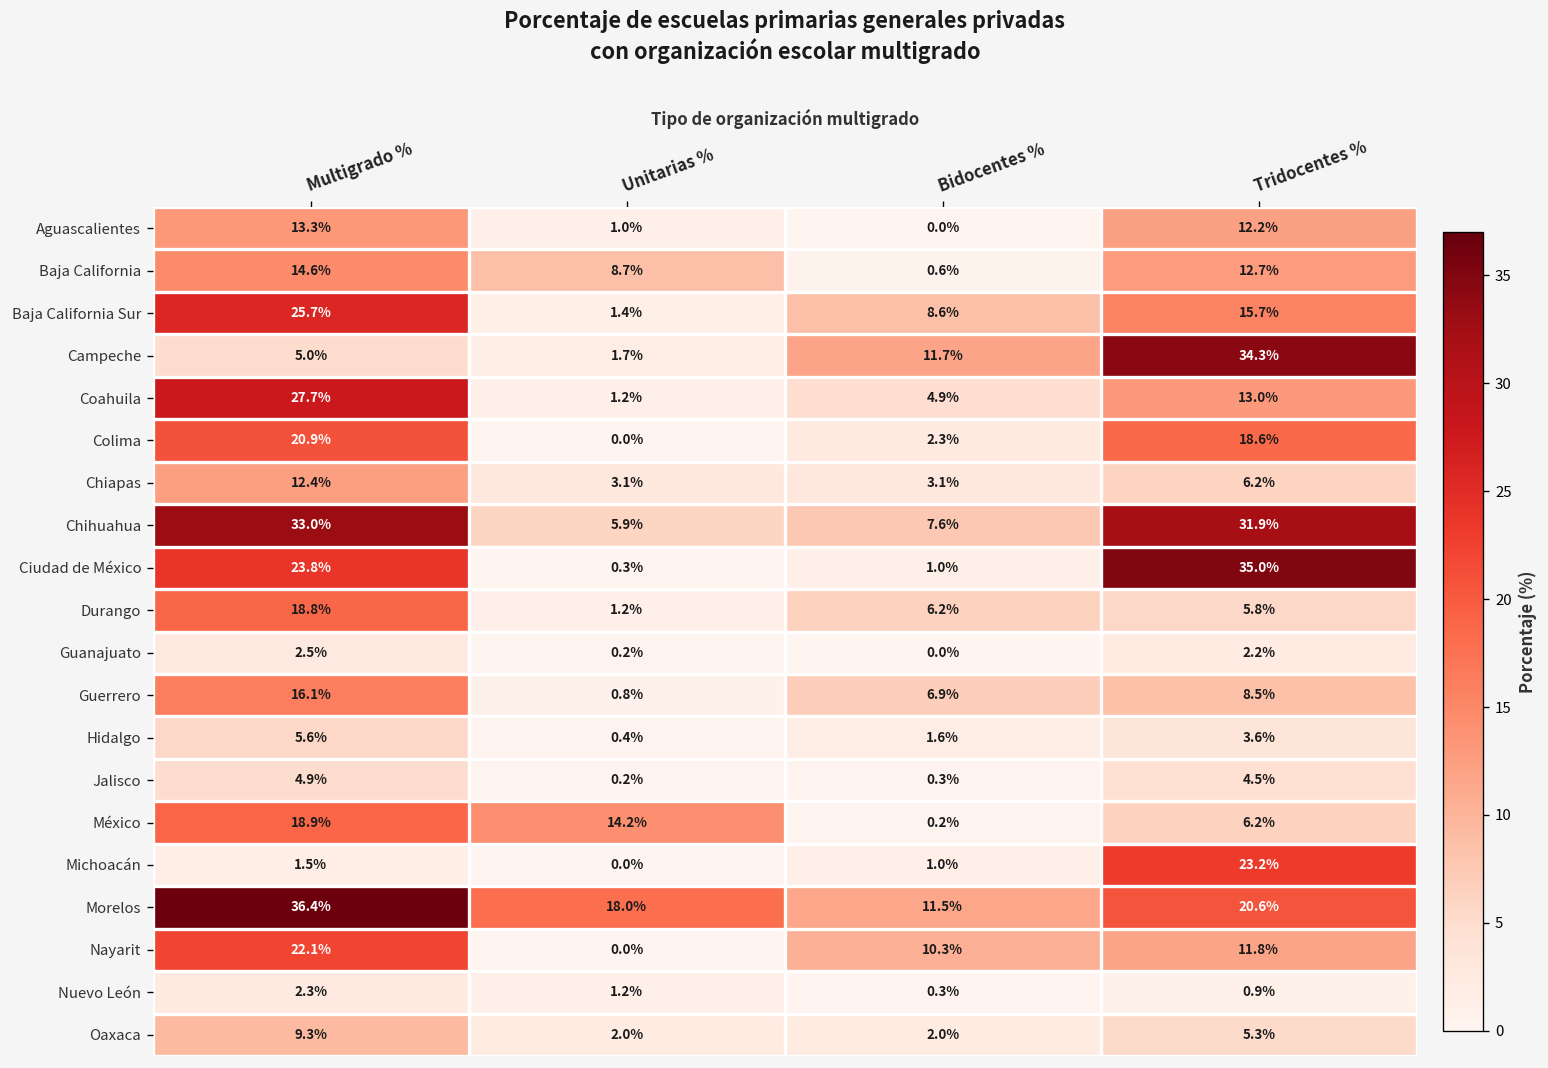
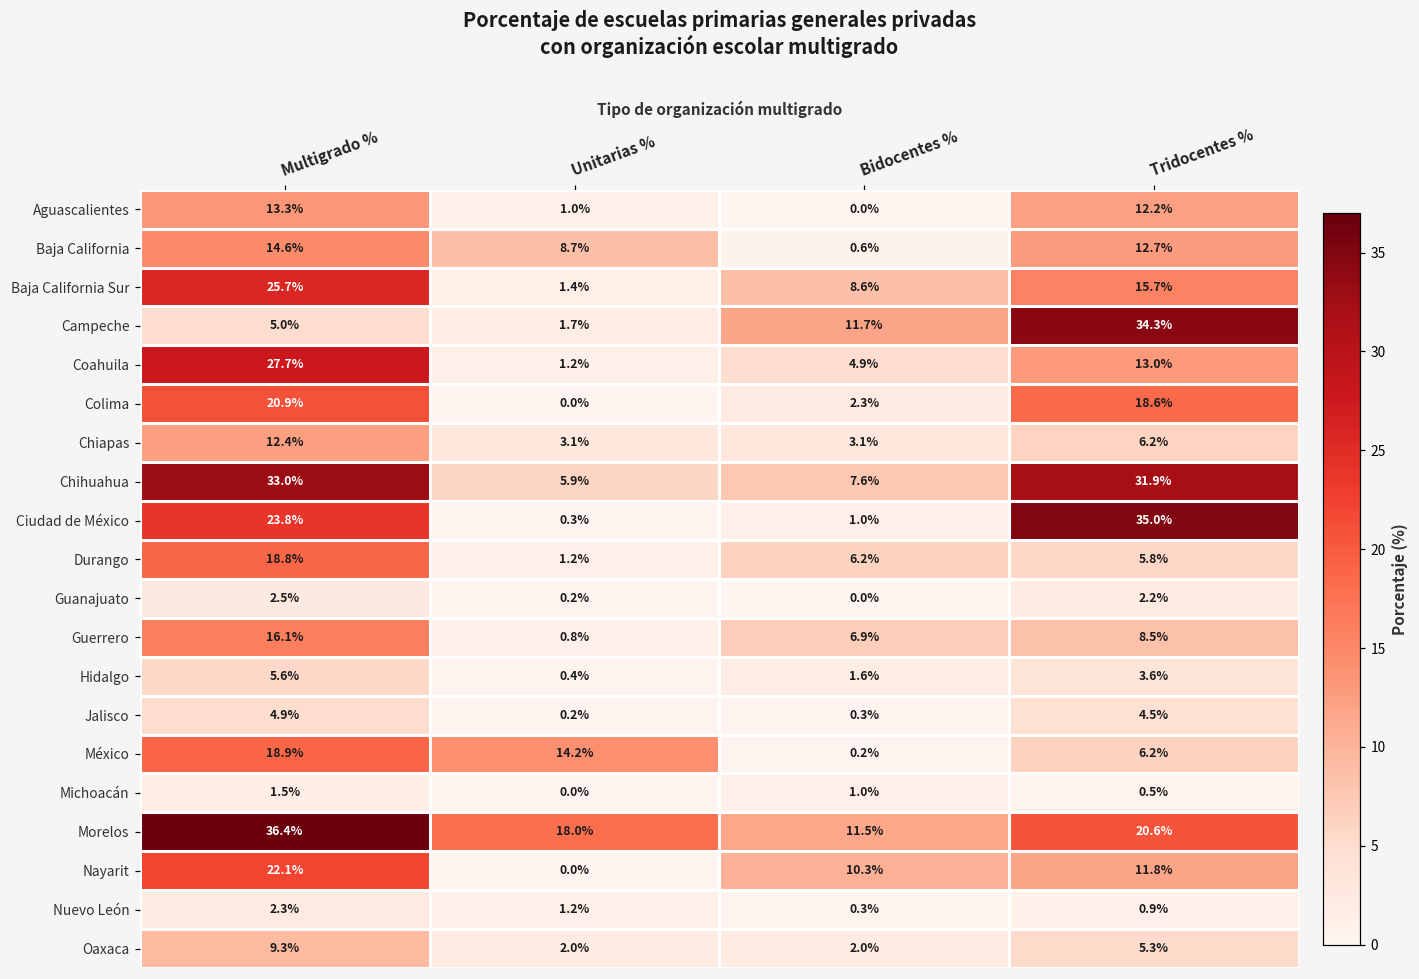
  {
    "Aguascalientes": {
      "Multigrado %": "13.3%",
      "Unitarias %": "1.0%",
      "Bidocentes %": "0.0%",
      "Tridocentes %": "12.2%"
    },
    "Baja California": {
      "Multigrado %": "14.6%",
      "Unitarias %": "8.7%",
      "Bidocentes %": "0.6%",
      "Tridocentes %": "12.7%"
    },
    "Baja California Sur": {
      "Multigrado %": "25.7%",
      "Unitarias %": "1.4%",
      "Bidocentes %": "8.6%",
      "Tridocentes %": "15.7%"
    },
    "Campeche": {
      "Multigrado %": "5.0%",
      "Unitarias %": "1.7%",
      "Bidocentes %": "11.7%",
      "Tridocentes %": "34.3%"
    },
    "Coahuila": {
      "Multigrado %": "27.7%",
      "Unitarias %": "1.2%",
      "Bidocentes %": "4.9%",
      "Tridocentes %": "13.0%"
    },
    "Colima": {
      "Multigrado %": "20.9%",
      "Unitarias %": "0.0%",
      "Bidocentes %": "2.3%",
      "Tridocentes %": "18.6%"
    },
    "Chiapas": {
      "Multigrado %": "12.4%",
      "Unitarias %": "3.1%",
      "Bidocentes %": "3.1%",
      "Tridocentes %": "6.2%"
    },
    "Chihuahua": {
      "Multigrado %": "33.0%",
      "Unitarias %": "5.9%",
      "Bidocentes %": "7.6%",
      "Tridocentes %": "31.9%"
    },
    "Ciudad de México": {
      "Multigrado %": "23.8%",
      "Unitarias %": "0.3%",
      "Bidocentes %": "1.0%",
      "Tridocentes %": "35.0%"
    },
    "Durango": {
      "Multigrado %": "18.8%",
      "Unitarias %": "1.2%",
      "Bidocentes %": "6.2%",
      "Tridocentes %": "5.8%"
    },
    "Guanajuato": {
      "Multigrado %": "2.5%",
      "Unitarias %": "0.2%",
      "Bidocentes %": "0.0%",
      "Tridocentes %": "2.2%"
    },
    "Guerrero": {
      "Multigrado %": "16.1%",
      "Unitarias %": "0.8%",
      "Bidocentes %": "6.9%",
      "Tridocentes %": "8.5%"
    },
    "Hidalgo": {
      "Multigrado %": "5.6%",
      "Unitarias %": "0.4%",
      "Bidocentes %": "1.6%",
      "Tridocentes %": "3.6%"
    },
    "Jalisco": {
      "Multigrado %": "4.9%",
      "Unitarias %": "0.2%",
      "Bidocentes %": "0.3%",
      "Tridocentes %": "4.5%"
    },
    "México": {
      "Multigrado %": "18.9%",
      "Unitarias %": "14.2%",
      "Bidocentes %": "0.2%",
      "Tridocentes %": "6.2%"
    },
    "Michoacán": {
      "Multigrado %": "1.5%",
      "Unitarias %": "0.0%",
      "Bidocentes %": "1.0%",
-     "Tridocentes %": "23.2%"
+     "Tridocentes %": "0.5%"
    },
    "Morelos": {
      "Multigrado %": "36.4%",
      "Unitarias %": "18.0%",
      "Bidocentes %": "11.5%",
      "Tridocentes %": "20.6%"
    },
    "Nayarit": {
      "Multigrado %": "22.1%",
      "Unitarias %": "0.0%",
      "Bidocentes %": "10.3%",
      "Tridocentes %": "11.8%"
    },
    "Nuevo León": {
      "Multigrado %": "2.3%",
      "Unitarias %": "1.2%",
      "Bidocentes %": "0.3%",
      "Tridocentes %": "0.9%"
    },
    "Oaxaca": {
      "Multigrado %": "9.3%",
      "Unitarias %": "2.0%",
      "Bidocentes %": "2.0%",
      "Tridocentes %": "5.3%"
    }
  }
